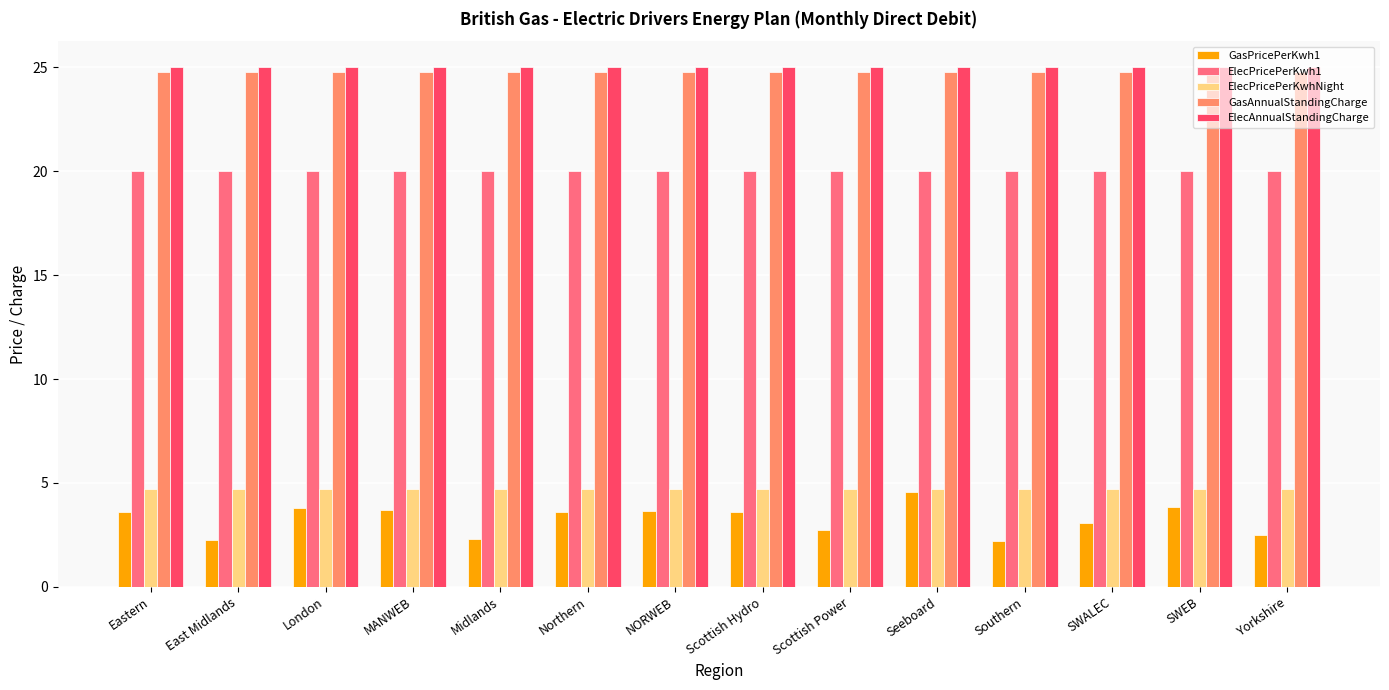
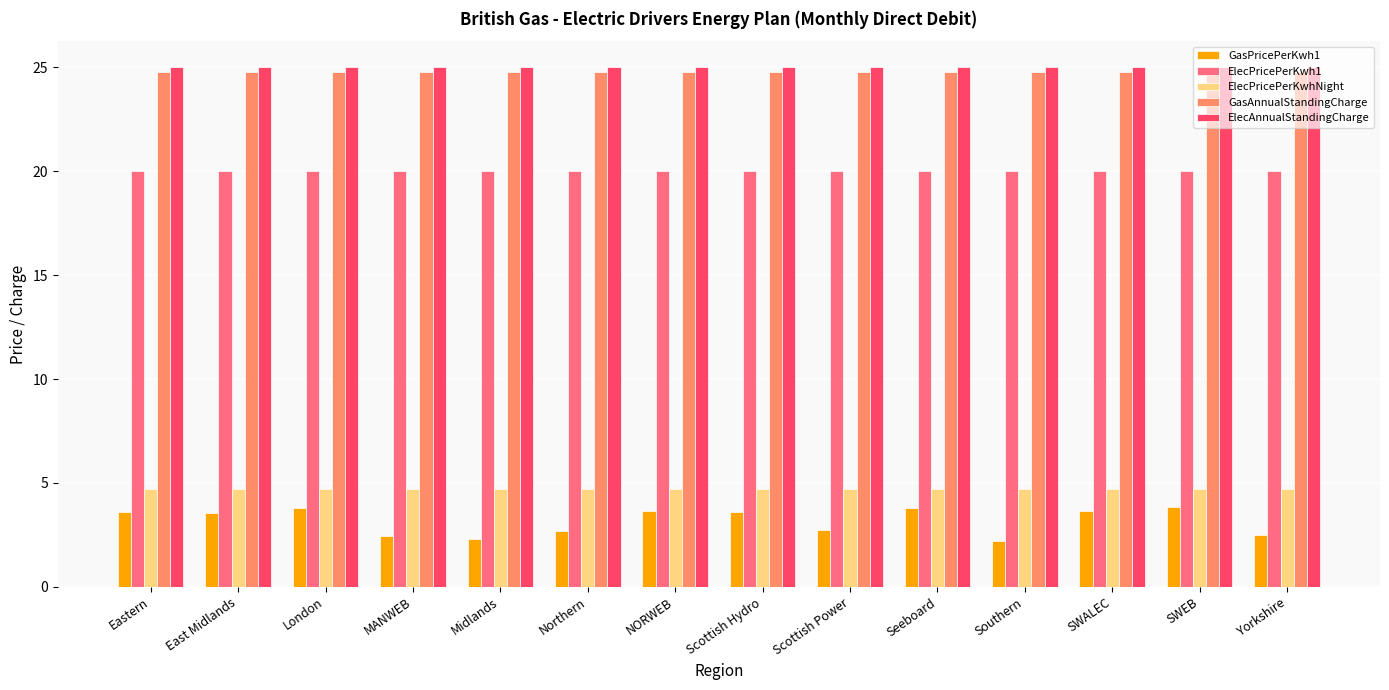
  {
    "GasPricePerKwh1": {
      "Eastern": 3.6,
-     "East Midlands": 2.3,
+     "East Midlands": 3.6,
      "London": 3.8,
-     "MANWEB": 3.7,
+     "MANWEB": 2.4,
      "Midlands": 2.3,
-     "Northern": 3.6,
+     "Northern": 2.7,
      "NORWEB": 3.7,
      "Scottish Hydro": 3.6,
      "Scottish Power": 2.7,
-     "Seeboard": 4.5,
+     "Seeboard": 3.8,
      "Southern": 2.2,
-     "SWALEC": 3.1,
+     "SWALEC": 3.7,
      "SWEB": 3.9,
      "Yorkshire": 2.5
    },
    "ElecPricePerKwhNight": {
      "Eastern": 4.7,
      "East Midlands": 4.7,
      "London": 4.7,
      "MANWEB": 4.7,
      "Midlands": 4.7,
      "Northern": 4.7,
      "NORWEB": 4.7,
      "Scottish Hydro": 4.7,
      "Scottish Power": 4.7,
      "Seeboard": 4.7,
      "Southern": 4.7,
      "SWALEC": 4.7,
      "SWEB": 4.7,
      "Yorkshire": 4.7
    }
  }
